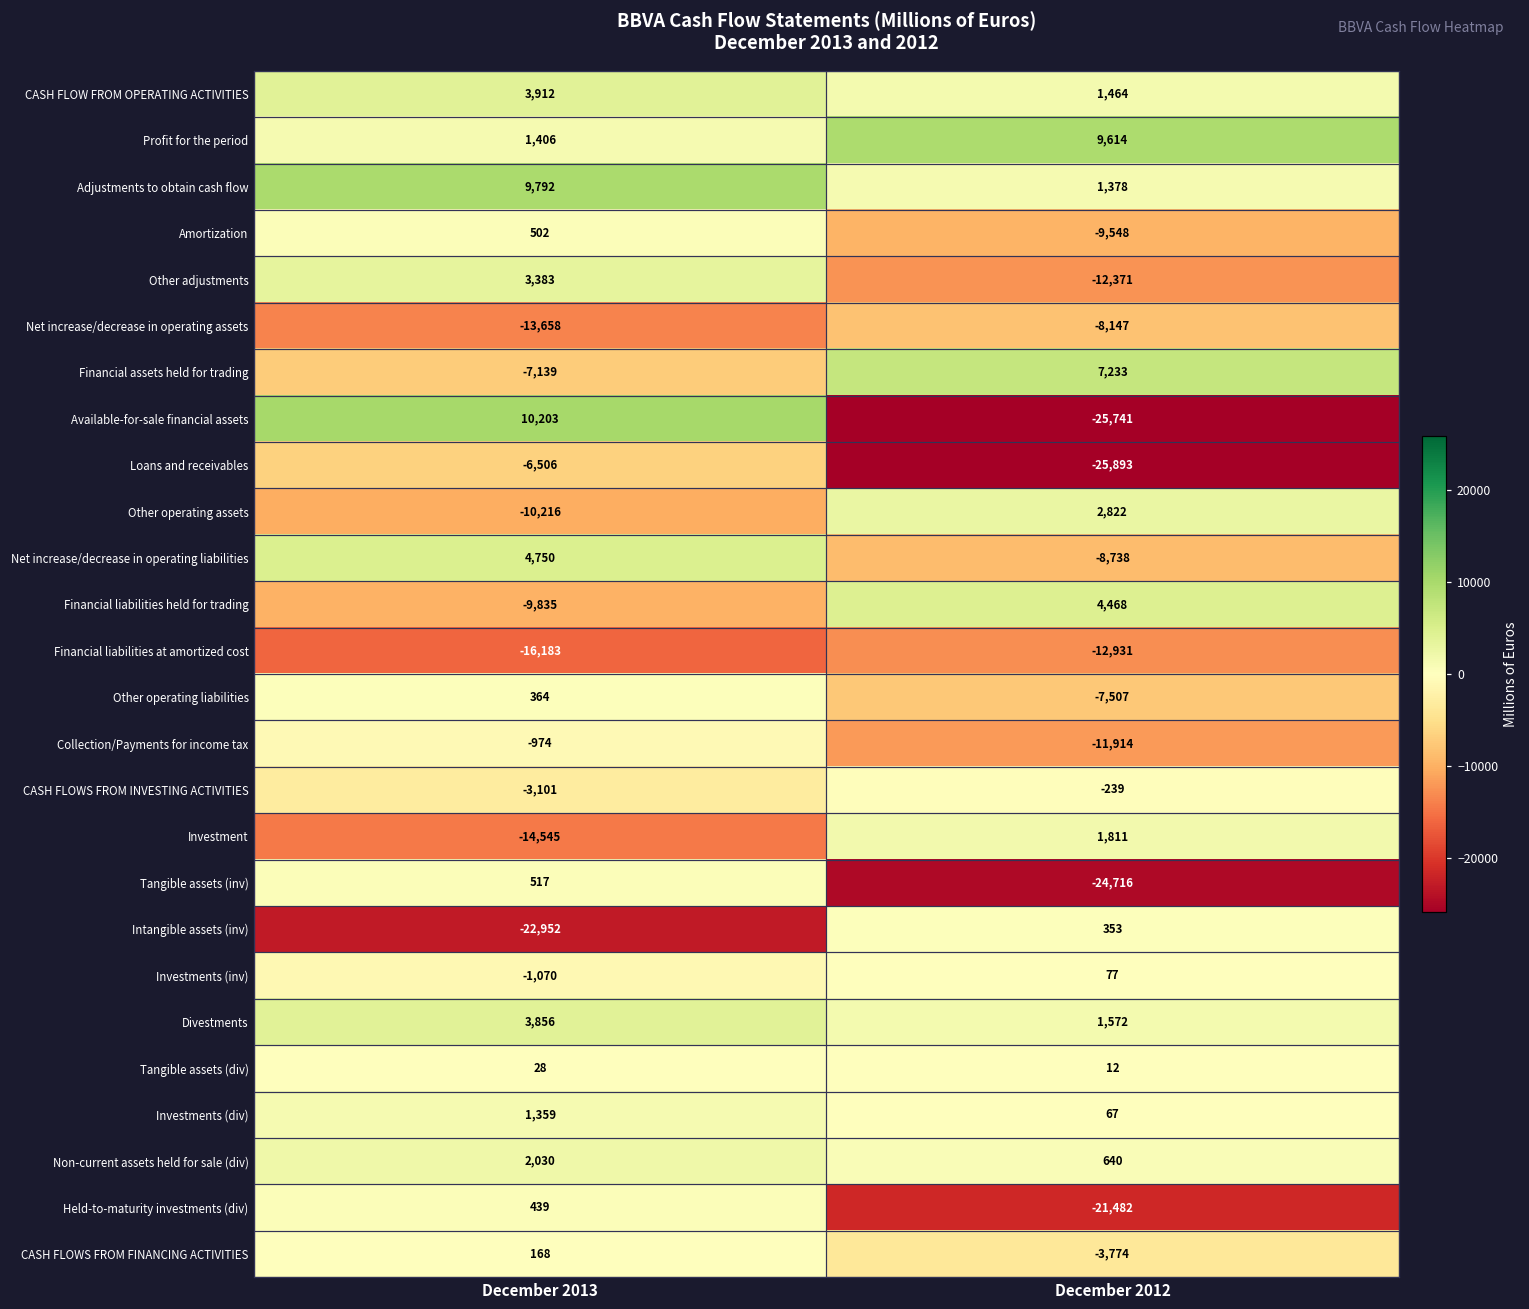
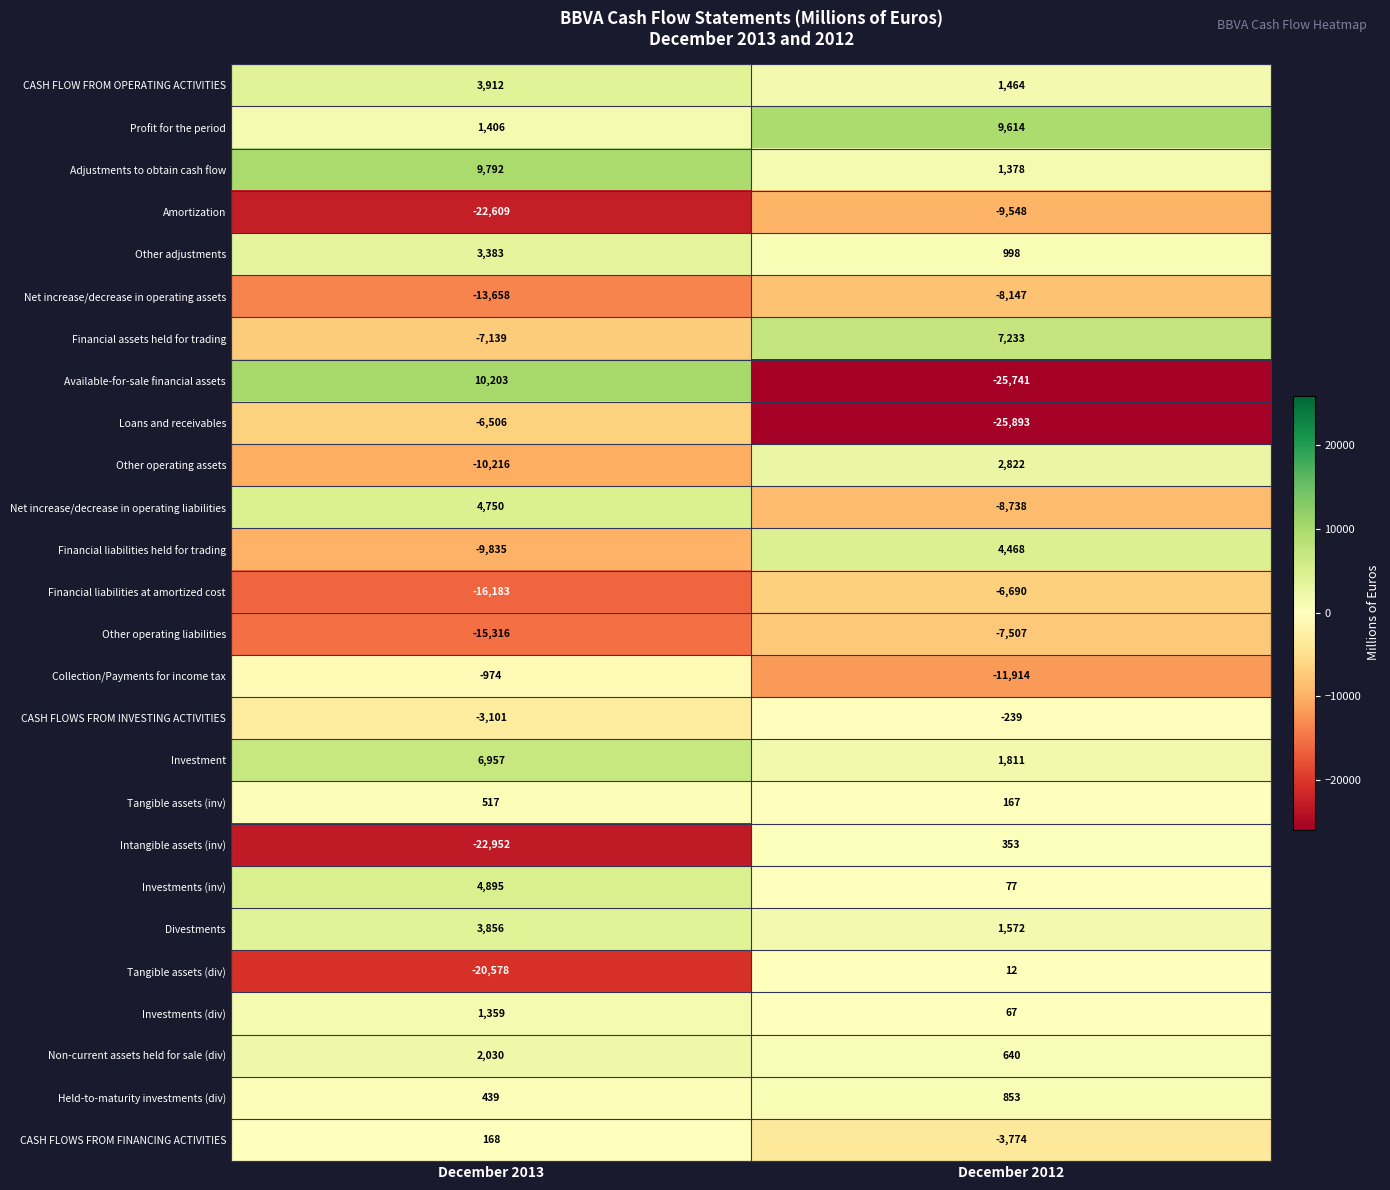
  {
    "CASH FLOW FROM OPERATING ACTIVITIES": {
      "December 2013": "3,912",
      "December 2012": "1,464"
    },
    "Profit for the period": {
      "December 2013": "1,406",
      "December 2012": "9,614"
    },
    "Adjustments to obtain cash flow": {
      "December 2013": "9,792",
      "December 2012": "1,378"
    },
    "Amortization": {
-     "December 2013": "502",
+     "December 2013": "-22,609",
      "December 2012": "-9,548"
    },
    "Other adjustments": {
      "December 2013": "3,383",
-     "December 2012": "-12,371"
+     "December 2012": "998"
    },
    "Net increase/decrease in operating assets": {
      "December 2013": "-13,658",
      "December 2012": "-8,147"
    },
    "Financial assets held for trading": {
      "December 2013": "-7,139",
      "December 2012": "7,233"
    },
    "Available-for-sale financial assets": {
      "December 2013": "10,203",
      "December 2012": "-25,741"
    },
    "Loans and receivables": {
      "December 2013": "-6,506",
      "December 2012": "-25,893"
    },
    "Other operating assets": {
      "December 2013": "-10,216",
      "December 2012": "2,822"
    },
    "Net increase/decrease in operating liabilities": {
      "December 2013": "4,750",
      "December 2012": "-8,738"
    },
    "Financial liabilities held for trading": {
      "December 2013": "-9,835",
      "December 2012": "4,468"
    },
    "Financial liabilities at amortized cost": {
      "December 2013": "-16,183",
-     "December 2012": "-12,931"
+     "December 2012": "-6,690"
    },
    "Other operating liabilities": {
-     "December 2013": "364",
+     "December 2013": "-15,316",
      "December 2012": "-7,507"
    },
    "Collection/Payments for income tax": {
      "December 2013": "-974",
      "December 2012": "-11,914"
    },
    "CASH FLOWS FROM INVESTING ACTIVITIES": {
      "December 2013": "-3,101",
      "December 2012": "-239"
    },
    "Investment": {
-     "December 2013": "-14,545",
+     "December 2013": "6,957",
      "December 2012": "1,811"
    },
    "Tangible assets (inv)": {
      "December 2013": "517",
-     "December 2012": "-24,716"
+     "December 2012": "167"
    },
    "Intangible assets (inv)": {
      "December 2013": "-22,952",
      "December 2012": "353"
    },
    "Investments (inv)": {
-     "December 2013": "-1,070",
+     "December 2013": "4,895",
      "December 2012": "77"
    },
    "Divestments": {
      "December 2013": "3,856",
      "December 2012": "1,572"
    },
    "Tangible assets (div)": {
-     "December 2013": "28",
+     "December 2013": "-20,578",
      "December 2012": "12"
    },
    "Investments (div)": {
      "December 2013": "1,359",
      "December 2012": "67"
    },
    "Non-current assets held for sale (div)": {
      "December 2013": "2,030",
      "December 2012": "640"
    },
    "Held-to-maturity investments (div)": {
      "December 2013": "439",
-     "December 2012": "-21,482"
+     "December 2012": "853"
    },
    "CASH FLOWS FROM FINANCING ACTIVITIES": {
      "December 2013": "168",
      "December 2012": "-3,774"
    }
  }
